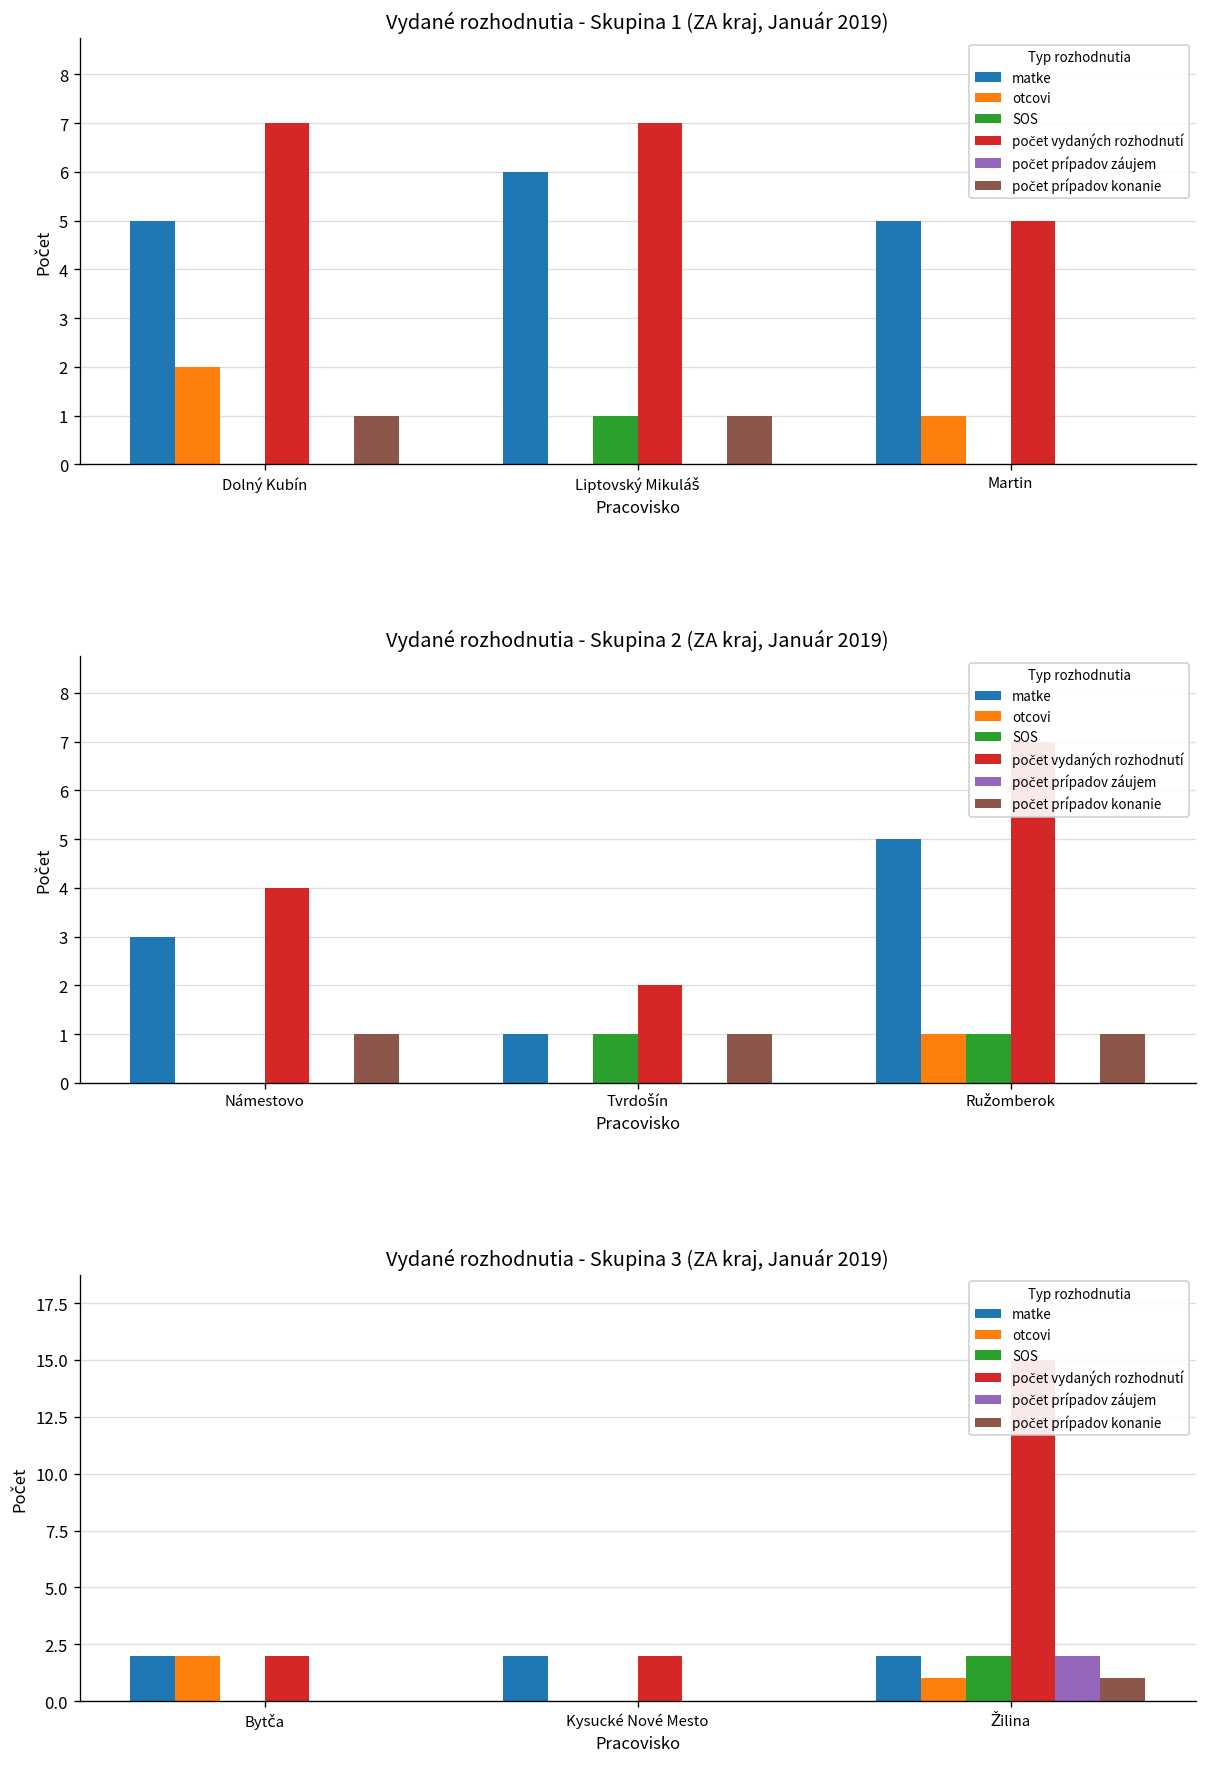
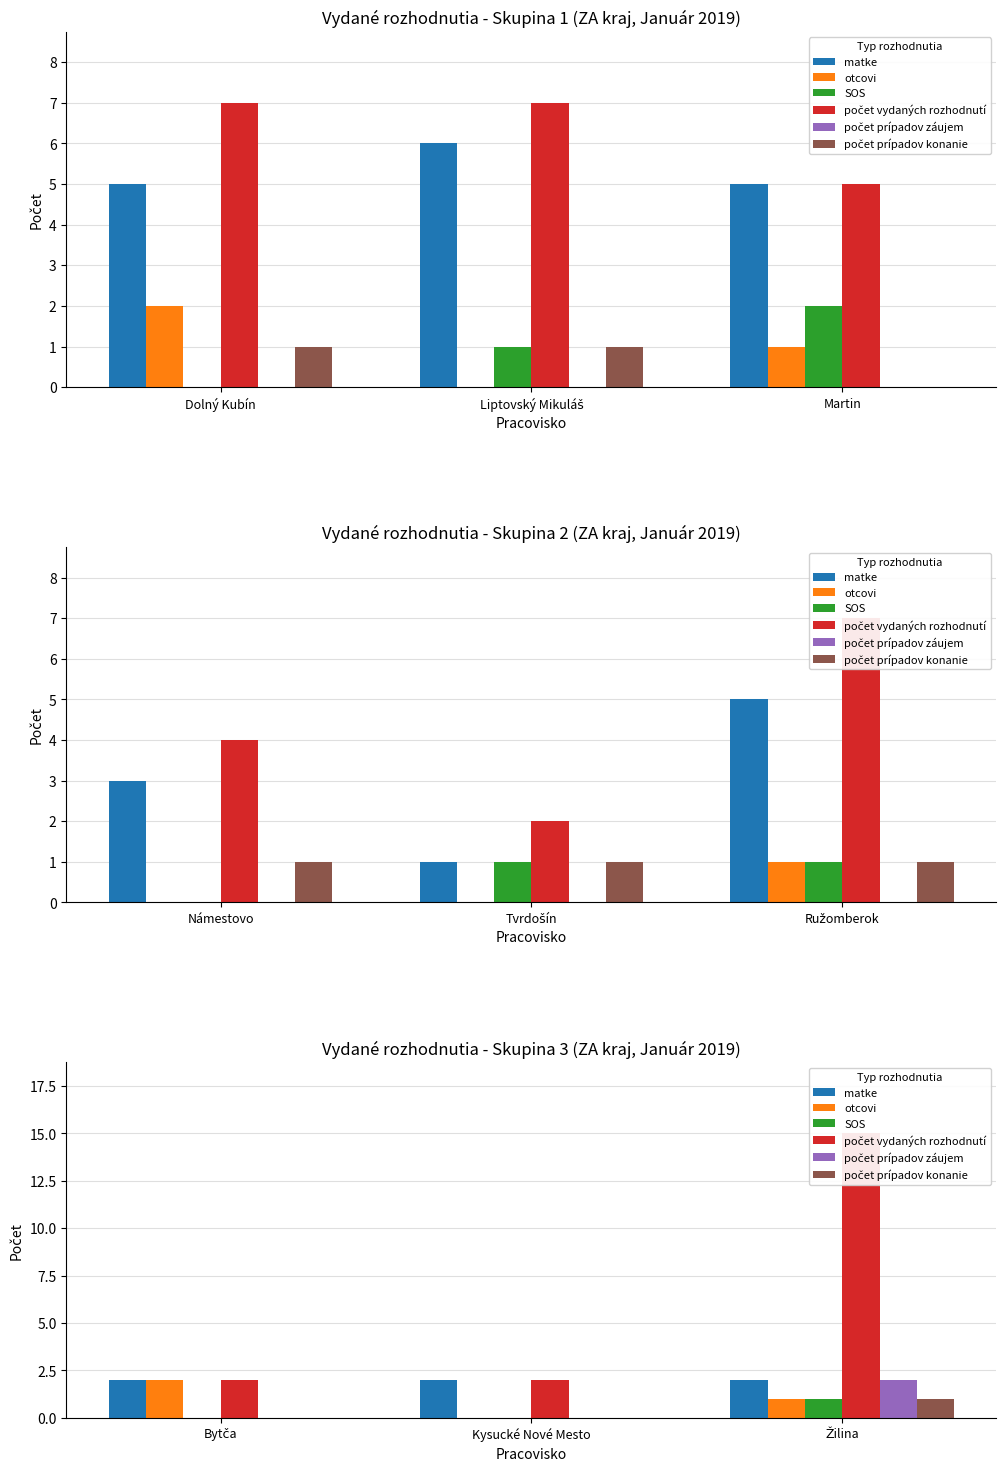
  {
    "Vydané rozhodnutia - Skupina 1 (ZA kraj, Január 2019)": {
      "matke": {
        "Dolný Kubín": 5,
        "Liptovský Mikuláš": 6,
        "Martin": 5
      },
      "otcovi": {
        "Dolný Kubín": 2,
        "Liptovský Mikuláš": 0,
        "Martin": 1
      },
      "SOS": {
        "Dolný Kubín": 0,
        "Liptovský Mikuláš": 1,
-       "Martin": 0
+       "Martin": 2
      },
      "počet vydaných rozhodnutí": {
        "Dolný Kubín": 7,
        "Liptovský Mikuláš": 7,
        "Martin": 5
      },
      "počet prípadov záujem": {
        "Dolný Kubín": 0,
        "Liptovský Mikuláš": 0,
        "Martin": 0
      },
      "počet prípadov konanie": {
        "Dolný Kubín": 1,
        "Liptovský Mikuláš": 1,
        "Martin": 0
      }
    },
    "Vydané rozhodnutia - Skupina 2 (ZA kraj, Január 2019)": {
      "matke": {
        "Námestovo": 3.0,
        "Tvrdošín": 1.0,
        "Ružomberok": 5.0
      },
      "otcovi": {
        "Námestovo": 0.0,
        "Tvrdošín": 0.0,
        "Ružomberok": 1.0
      },
      "SOS": {
        "Námestovo": 0.0,
        "Tvrdošín": 1.0,
        "Ružomberok": 1.0
      },
      "počet vydaných rozhodnutí": {
        "Námestovo": 4.0,
        "Tvrdošín": 2.0
      },
      "počet prípadov záujem": {
        "Námestovo": 0.0,
        "Tvrdošín": 0.0,
        "Ružomberok": 0.0
      },
      "počet prípadov konanie": {
        "Námestovo": 1.0,
        "Tvrdošín": 1.0,
        "Ružomberok": 1.0
      }
    },
    "Vydané rozhodnutia - Skupina 3 (ZA kraj, Január 2019)": {
      "matke": {
        "Bytča": 2,
        "Kysucké Nové Mesto": 2,
        "Žilina": 2
      },
      "otcovi": {
        "Bytča": 2,
        "Kysucké Nové Mesto": 0,
        "Žilina": 1
      },
      "SOS": {
        "Bytča": 0,
        "Kysucké Nové Mesto": 0,
-       "Žilina": 2
+       "Žilina": 1
      },
      "počet vydaných rozhodnutí": {
        "Bytča": 2,
        "Kysucké Nové Mesto": 2
      },
      "počet prípadov záujem": {
        "Bytča": 0,
        "Kysucké Nové Mesto": 0,
        "Žilina": 2
      },
      "počet prípadov konanie": {
        "Bytča": 0,
        "Kysucké Nové Mesto": 0,
        "Žilina": 1
      }
    }
  }
